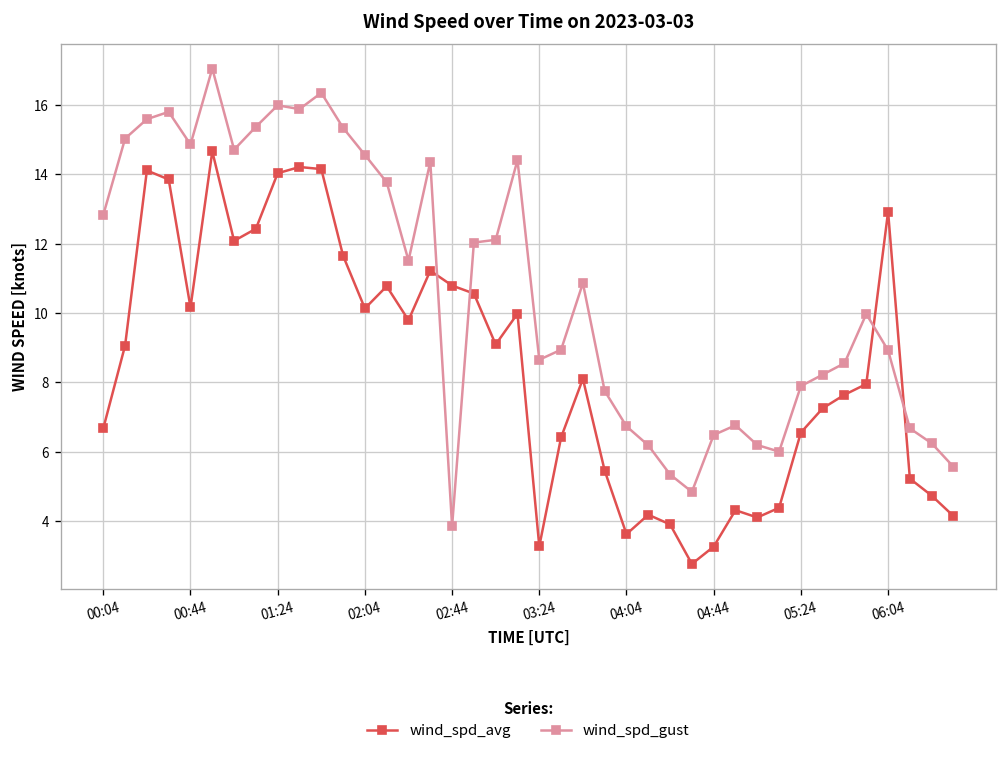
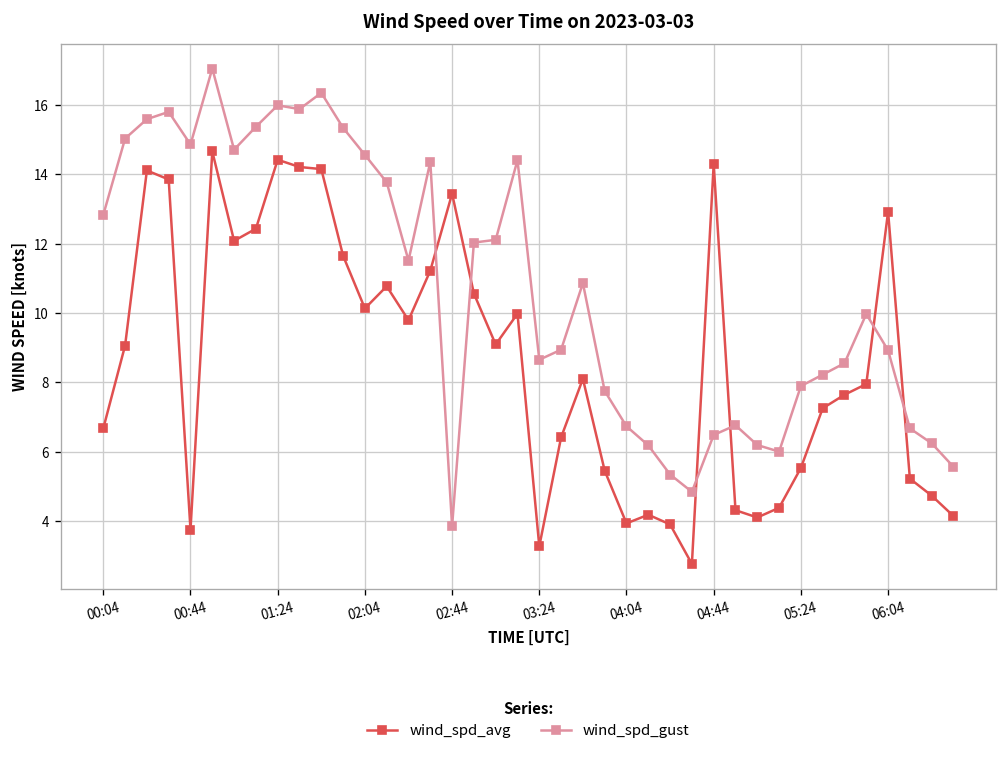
  {
    "wind_spd_avg": {
      "00:04": 6.7,
-     "00:44": 10.2,
-     "01:24": 14.0,
+     "00:44": 3.8,
+     "01:24": 14.4,
      "02:04": 10.1,
-     "02:44": 10.8,
+     "02:44": 13.4,
      "03:24": 3.3,
-     "04:04": 3.6,
-     "04:44": 3.3,
-     "05:24": 6.6,
+     "04:04": 3.9,
+     "04:44": 14.3,
+     "05:24": 5.5,
      "06:04": 12.9
    },
    "wind_spd_gust": {
      "00:04": 12.8,
      "00:44": 14.9,
      "01:24": 16.0,
      "02:04": 14.6,
      "02:44": 3.9,
      "03:24": 8.7,
      "04:04": 6.7,
      "04:44": 6.5,
      "05:24": 7.9,
      "06:04": 8.9
    }
  }
